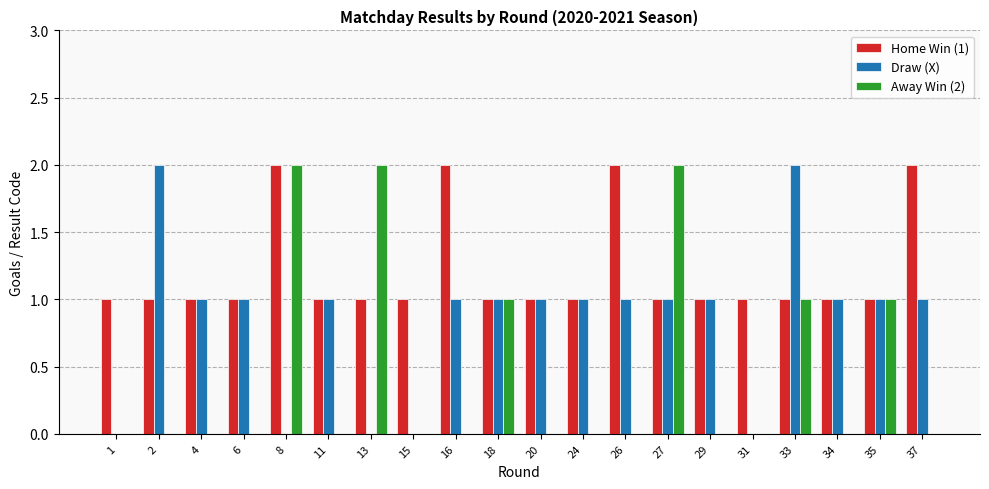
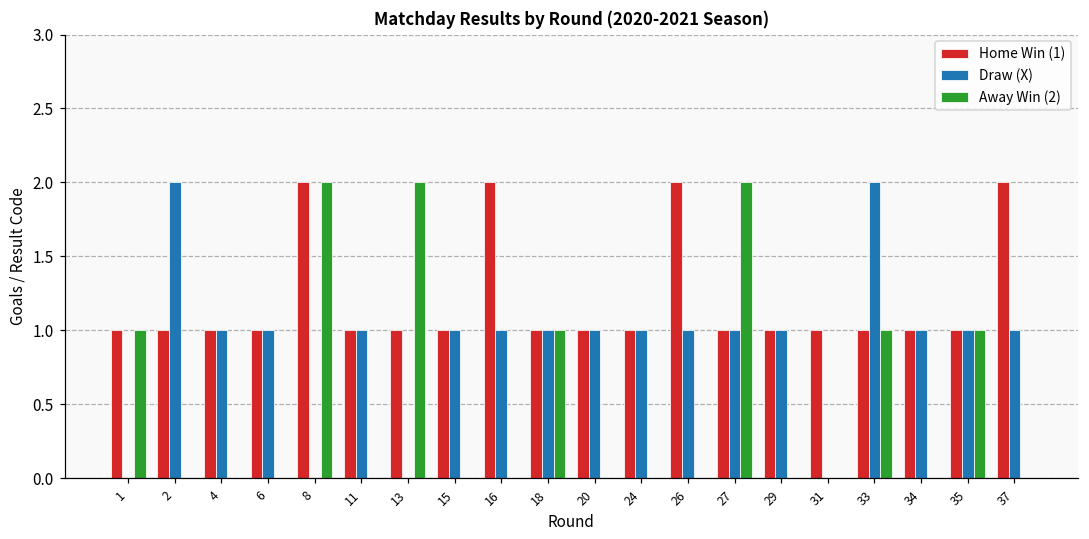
  {
    "Home Win (1)": {
      "1": 1,
      "2": 1,
      "4": 1,
      "6": 1,
      "8": 2,
      "11": 1,
      "13": 1,
      "15": 1,
      "16": 2,
      "18": 1,
      "20": 1,
      "24": 1,
      "26": 2,
      "27": 1,
      "29": 1,
      "31": 1,
      "33": 1,
      "34": 1,
      "35": 1,
      "37": 2
    },
    "Draw (X)": {
      "1": 0,
      "2": 2,
      "4": 1,
      "6": 1,
      "8": 0,
      "11": 1,
      "13": 0,
-     "15": 0,
+     "15": 1,
      "16": 1,
      "18": 1,
      "20": 1,
      "24": 1,
      "26": 1,
      "27": 1,
      "29": 1,
      "31": 0,
      "33": 2,
      "34": 1,
      "35": 1,
      "37": 1
    },
    "Away Win (2)": {
-     "1": 0,
+     "1": 1,
      "2": 0,
      "4": 0,
      "6": 0,
      "8": 2,
      "11": 0,
      "13": 2,
      "15": 0,
      "16": 0,
      "18": 1,
      "20": 0,
      "24": 0,
      "26": 0,
      "27": 2,
      "29": 0,
      "31": 0,
      "33": 1,
      "34": 0,
      "35": 1,
      "37": 0
    }
  }
